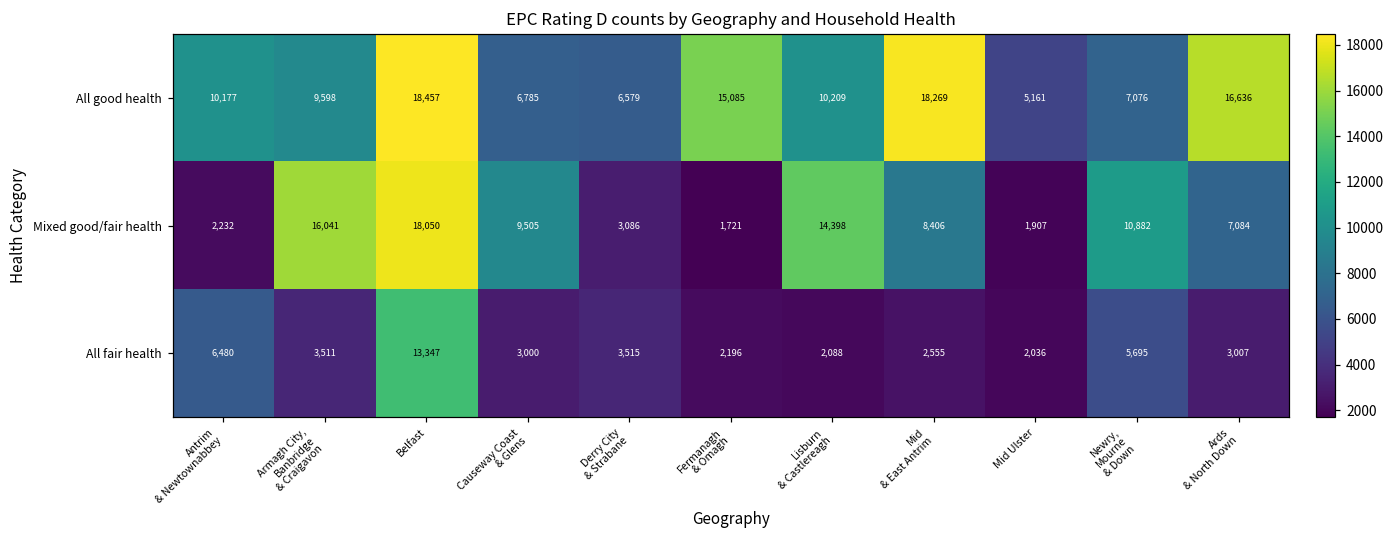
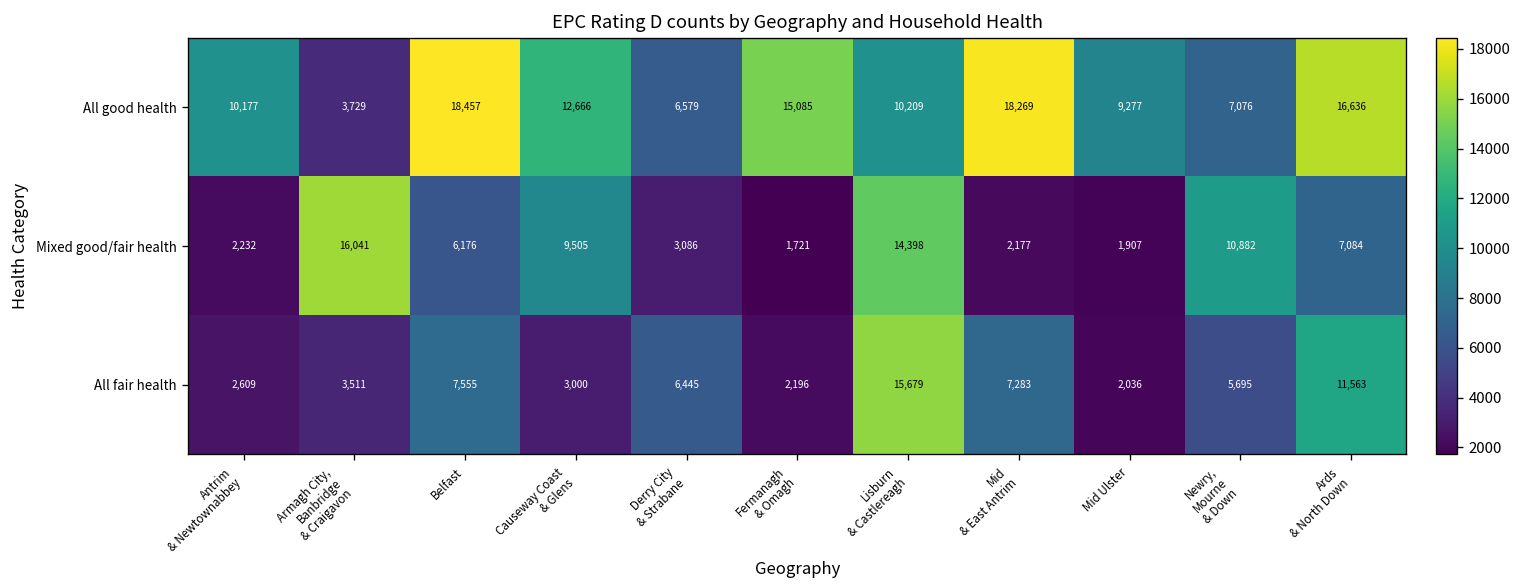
  {
    "All good health": {
      "Antrim & Newtownabbey": "10,177",
-     "Armagh City, Banbridge & Craigavon": "9,598",
+     "Armagh City, Banbridge & Craigavon": "3,729",
      "Belfast": "18,457",
-     "Causeway Coast & Glens": "6,785",
+     "Causeway Coast & Glens": "12,666",
      "Derry City & Strabane": "6,579",
      "Fermanagh & Omagh": "15,085",
      "Lisburn & Castlereagh": "10,209",
      "Mid & East Antrim": "18,269",
-     "Mid Ulster": "5,161",
+     "Mid Ulster": "9,277",
      "Newry, Mourne & Down": "7,076",
      "Ards & North Down": "16,636"
    },
    "Mixed good/fair health": {
      "Antrim & Newtownabbey": "2,232",
      "Armagh City, Banbridge & Craigavon": "16,041",
-     "Belfast": "18,050",
+     "Belfast": "6,176",
      "Causeway Coast & Glens": "9,505",
      "Derry City & Strabane": "3,086",
      "Fermanagh & Omagh": "1,721",
      "Lisburn & Castlereagh": "14,398",
-     "Mid & East Antrim": "8,406",
+     "Mid & East Antrim": "2,177",
      "Mid Ulster": "1,907",
      "Newry, Mourne & Down": "10,882",
      "Ards & North Down": "7,084"
    },
    "All fair health": {
-     "Antrim & Newtownabbey": "6,480",
+     "Antrim & Newtownabbey": "2,609",
      "Armagh City, Banbridge & Craigavon": "3,511",
-     "Belfast": "13,347",
+     "Belfast": "7,555",
      "Causeway Coast & Glens": "3,000",
-     "Derry City & Strabane": "3,515",
+     "Derry City & Strabane": "6,445",
      "Fermanagh & Omagh": "2,196",
-     "Lisburn & Castlereagh": "2,088",
-     "Mid & East Antrim": "2,555",
+     "Lisburn & Castlereagh": "15,679",
+     "Mid & East Antrim": "7,283",
      "Mid Ulster": "2,036",
      "Newry, Mourne & Down": "5,695",
-     "Ards & North Down": "3,007"
+     "Ards & North Down": "11,563"
    }
  }
